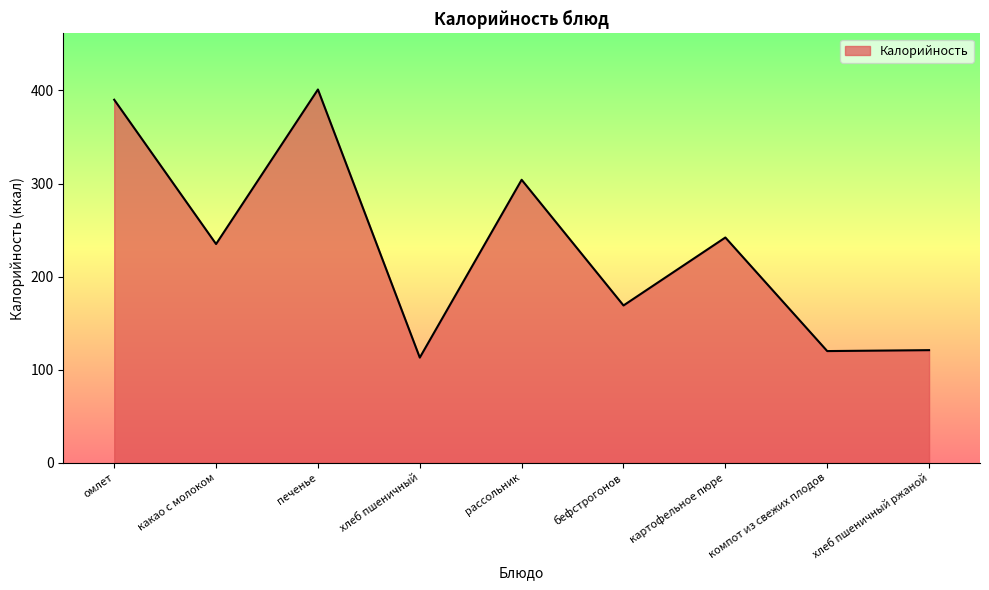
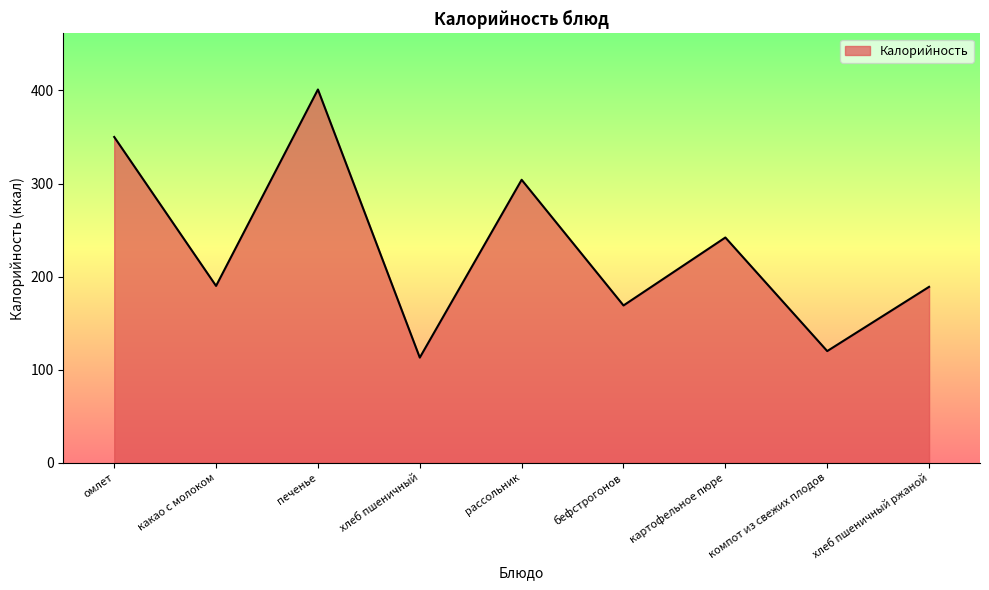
  {
-   "омлет": 390,
-   "какао с молоком": 240,
+   "омлет": 350,
+   "какао с молоком": 190,
    "печенье": 400,
    "хлеб пшеничный": 110,
    "рассольник": 300,
    "бефстрогонов": 170,
    "картофельное пюре": 240,
    "компот из свежих плодов": 120,
-   "хлеб пшеничный ржаной": 120
+   "хлеб пшеничный ржаной": 190
  }
